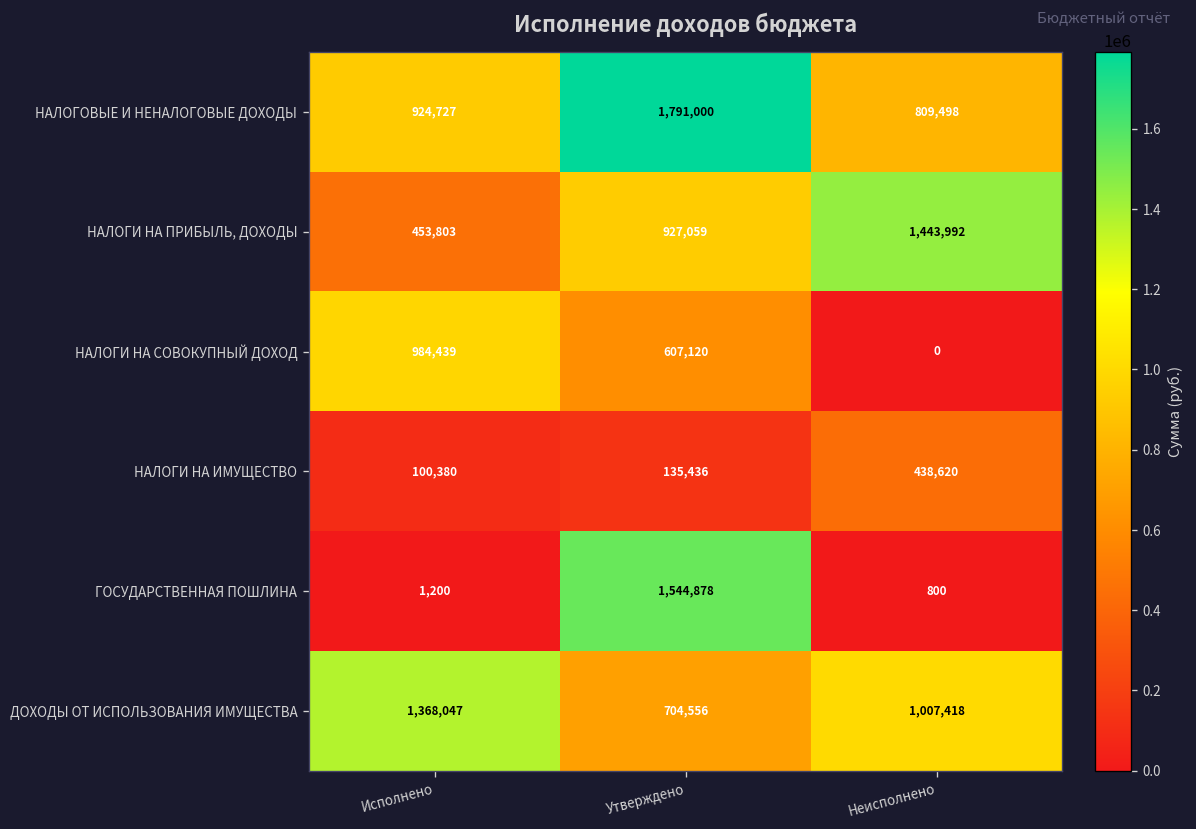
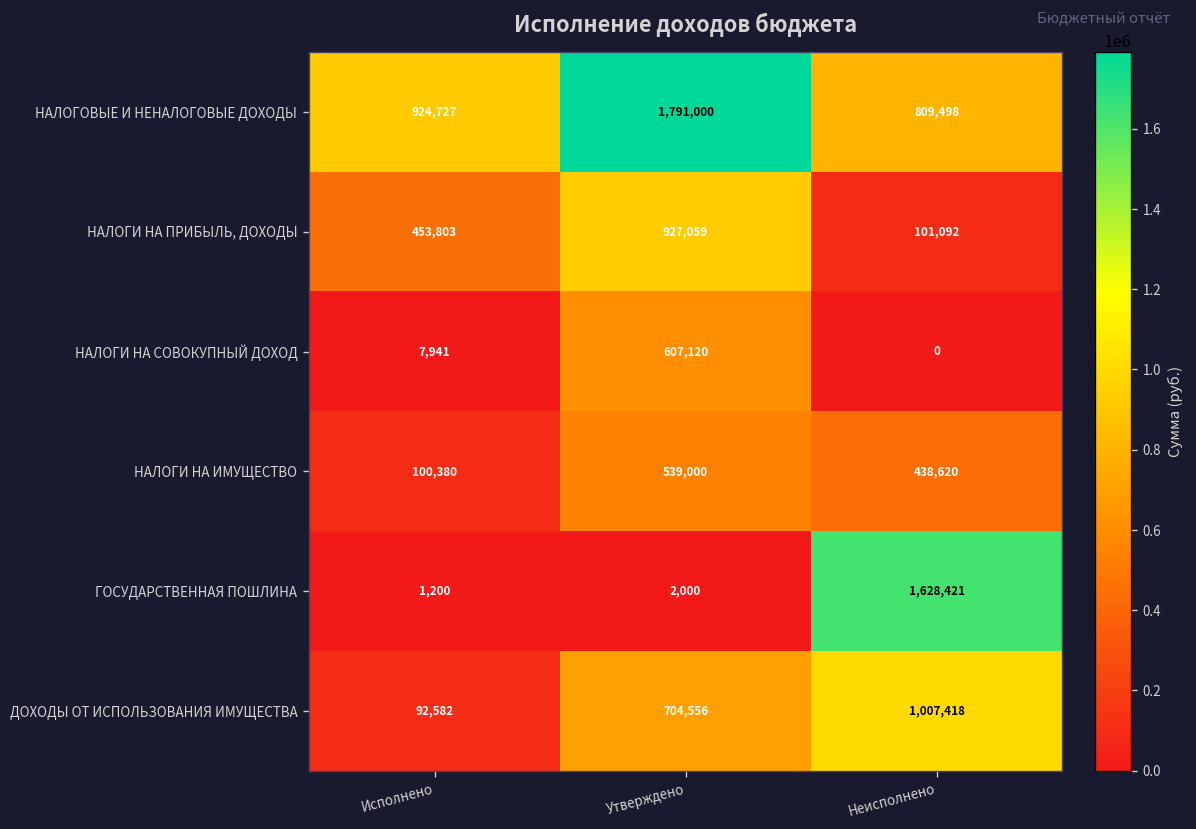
  {
    "НАЛОГОВЫЕ И НЕНАЛОГОВЫЕ ДОХОДЫ": {
      "Исполнено": "924,727",
      "Утверждено": "1,791,000",
      "Неисполнено": "809,498"
    },
    "НАЛОГИ НА ПРИБЫЛЬ, ДОХОДЫ": {
      "Исполнено": "453,803",
      "Утверждено": "927,059",
-     "Неисполнено": "1,443,992"
+     "Неисполнено": "101,092"
    },
    "НАЛОГИ НА СОВОКУПНЫЙ ДОХОД": {
-     "Исполнено": "984,439",
+     "Исполнено": "7,941",
      "Утверждено": "607,120",
      "Неисполнено": "0"
    },
    "НАЛОГИ НА ИМУЩЕСТВО": {
      "Исполнено": "100,380",
-     "Утверждено": "135,436",
+     "Утверждено": "539,000",
      "Неисполнено": "438,620"
    },
    "ГОСУДАРСТВЕННАЯ ПОШЛИНА": {
      "Исполнено": "1,200",
-     "Утверждено": "1,544,878",
-     "Неисполнено": "800"
+     "Утверждено": "2,000",
+     "Неисполнено": "1,628,421"
    },
    "ДОХОДЫ ОТ ИСПОЛЬЗОВАНИЯ ИМУЩЕСТВА": {
-     "Исполнено": "1,368,047",
+     "Исполнено": "92,582",
      "Утверждено": "704,556",
      "Неисполнено": "1,007,418"
    }
  }
